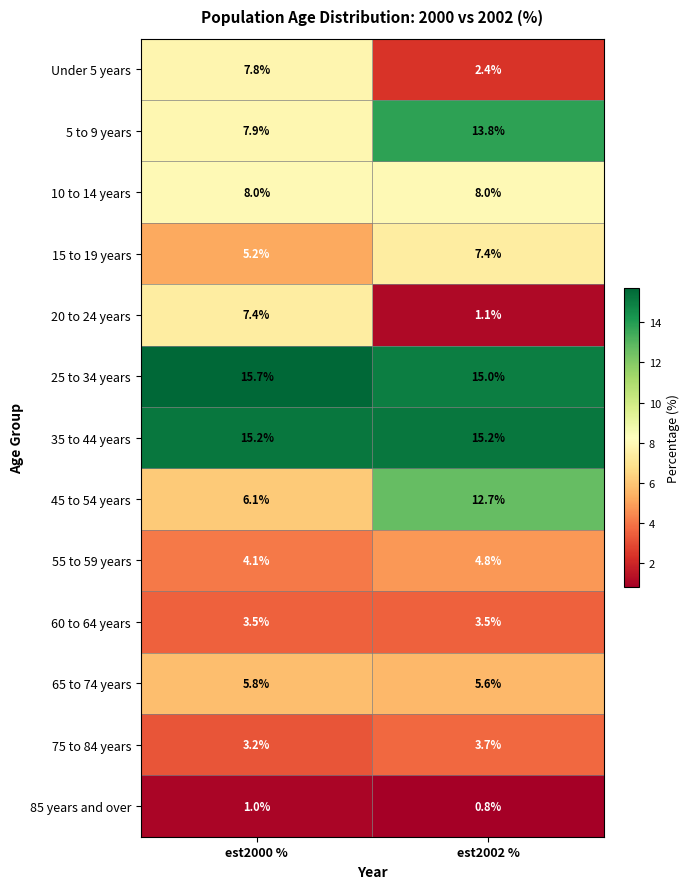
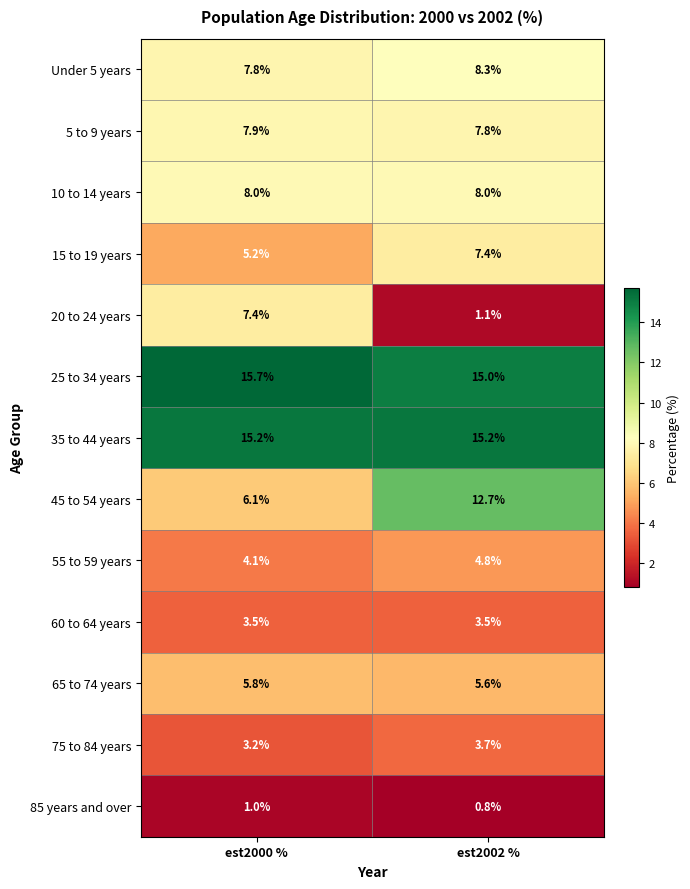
  {
    "Under 5 years": {
      "est2000 %": "7.8%",
-     "est2002 %": "2.4%"
+     "est2002 %": "8.3%"
    },
    "5 to 9 years": {
      "est2000 %": "7.9%",
-     "est2002 %": "13.8%"
+     "est2002 %": "7.8%"
    },
    "10 to 14 years": {
      "est2000 %": "8.0%",
      "est2002 %": "8.0%"
    },
    "15 to 19 years": {
      "est2000 %": "5.2%",
      "est2002 %": "7.4%"
    },
    "20 to 24 years": {
      "est2000 %": "7.4%",
      "est2002 %": "1.1%"
    },
    "25 to 34 years": {
      "est2000 %": "15.7%",
      "est2002 %": "15.0%"
    },
    "35 to 44 years": {
      "est2000 %": "15.2%",
      "est2002 %": "15.2%"
    },
    "45 to 54 years": {
      "est2000 %": "6.1%",
      "est2002 %": "12.7%"
    },
    "55 to 59 years": {
      "est2000 %": "4.1%",
      "est2002 %": "4.8%"
    },
    "60 to 64 years": {
      "est2000 %": "3.5%",
      "est2002 %": "3.5%"
    },
    "65 to 74 years": {
      "est2000 %": "5.8%",
      "est2002 %": "5.6%"
    },
    "75 to 84 years": {
      "est2000 %": "3.2%",
      "est2002 %": "3.7%"
    },
    "85 years and over": {
      "est2000 %": "1.0%",
      "est2002 %": "0.8%"
    }
  }
